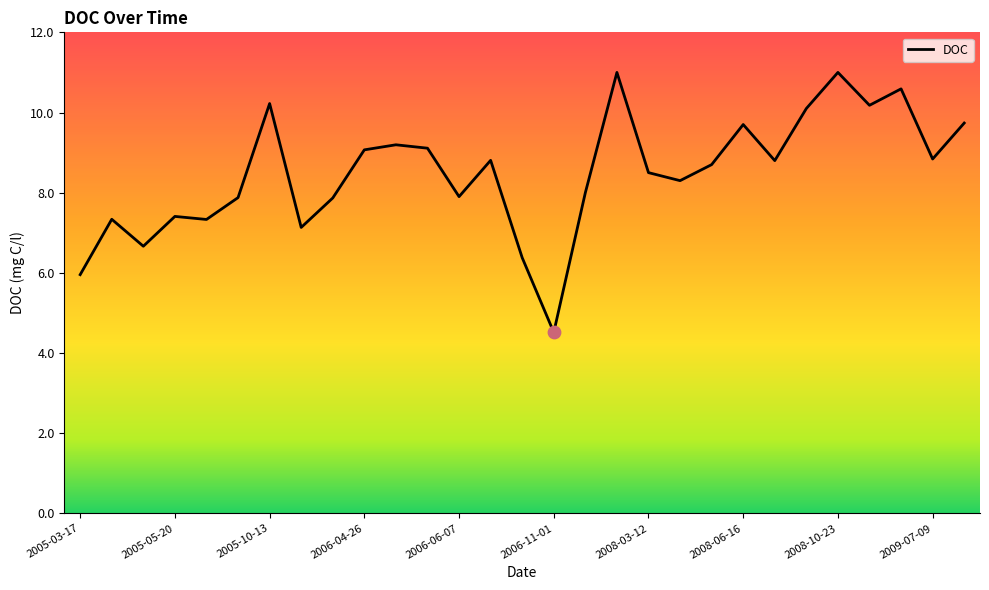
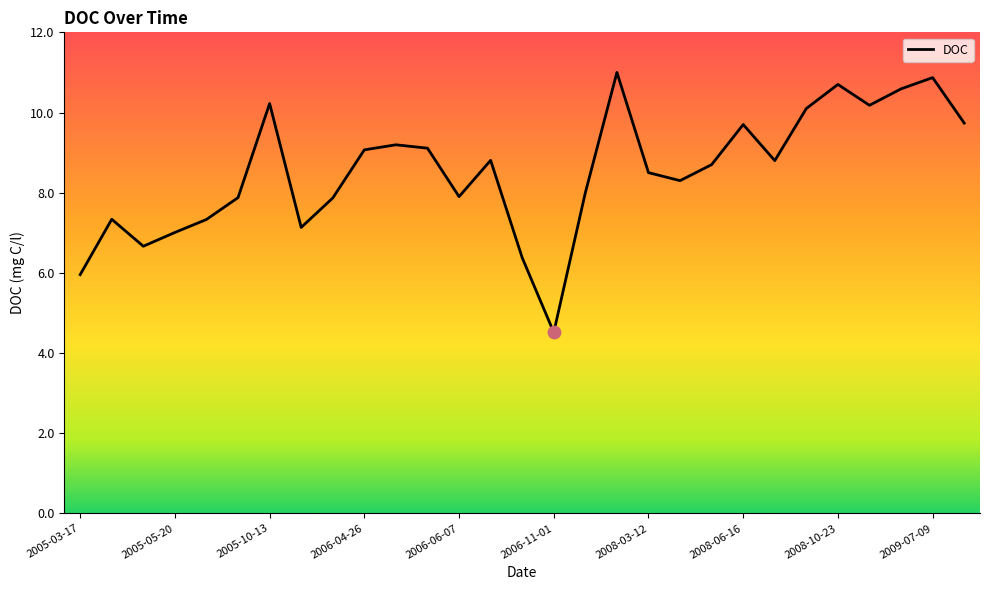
  {
    "DOC": {
      "2005-03-17": 6.0,
-     "2005-05-20": 7.4,
+     "2005-05-20": 7.0,
      "2005-10-13": 10.2,
      "2006-04-26": 9.1,
      "2006-06-07": 7.9,
      "2008-03-12": 8.5,
      "2008-06-16": 9.7,
-     "2008-10-23": 11.0,
-     "2009-07-09": 8.8
+     "2008-10-23": 10.7,
+     "2009-07-09": 10.9
    }
  }
